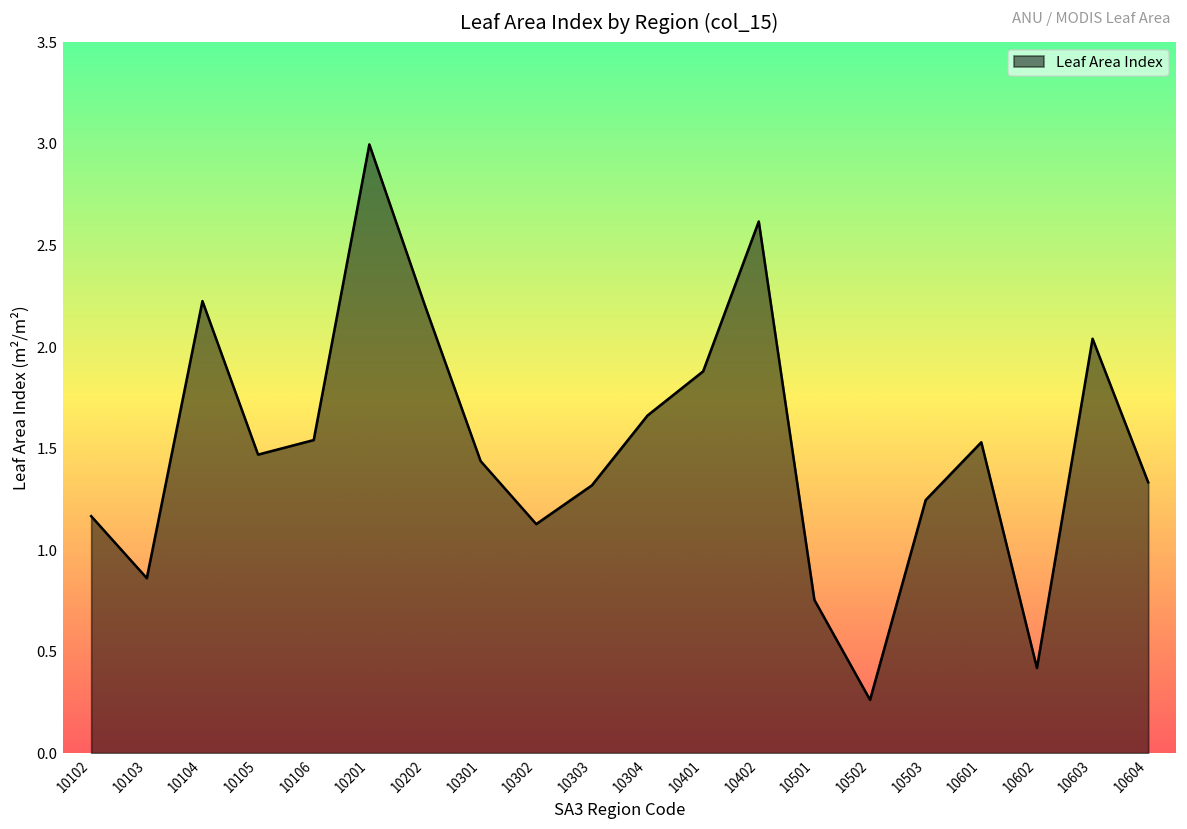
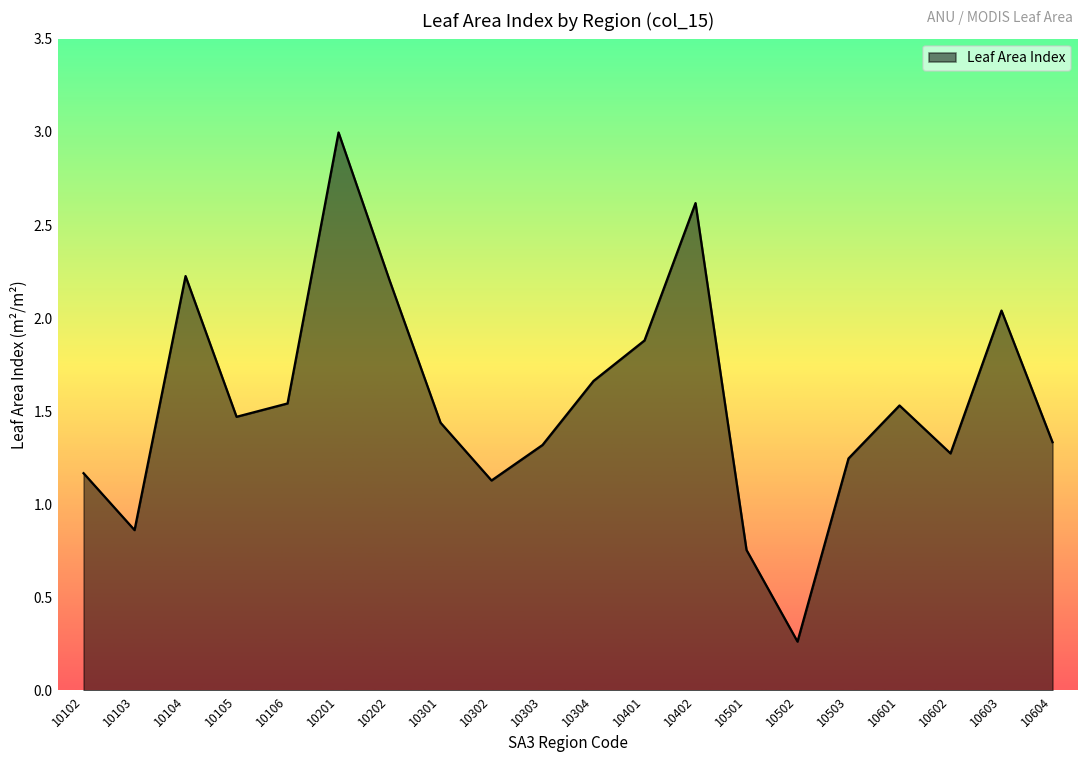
  {
    "10102": 1.17,
    "10103": 0.86,
    "10104": 2.23,
    "10105": 1.47,
    "10106": 1.54,
    "10201": 3.00,
    "10202": 2.20,
    "10301": 1.44,
    "10302": 1.13,
    "10303": 1.32,
    "10304": 1.66,
    "10401": 1.88,
    "10402": 2.62,
    "10501": 0.75,
    "10502": 0.26,
    "10503": 1.25,
    "10601": 1.53,
-   "10602": 0.42,
+   "10602": 1.27,
    "10603": 2.04,
    "10604": 1.33
  }
